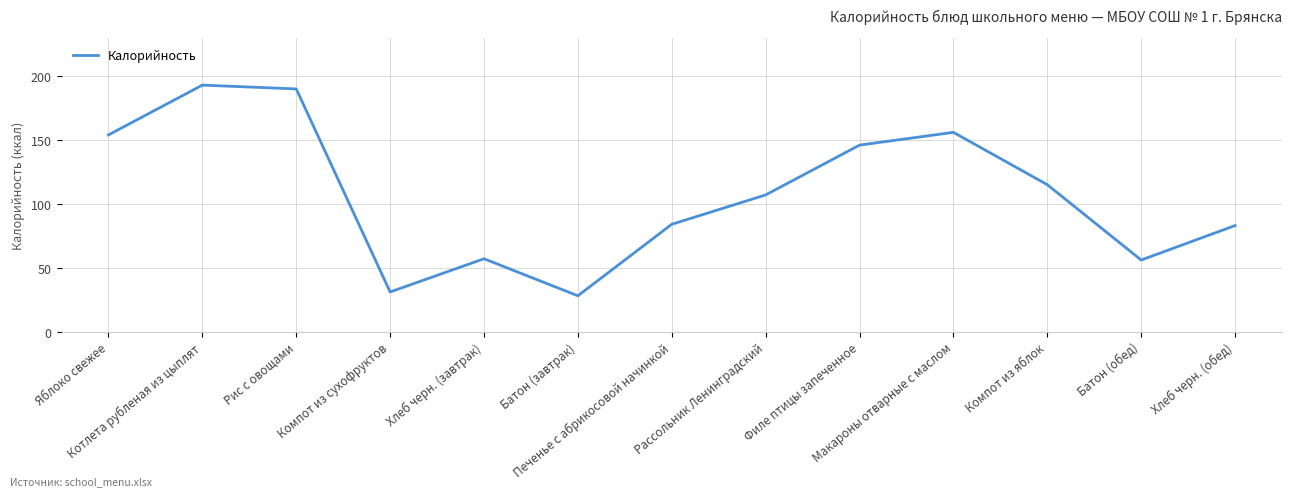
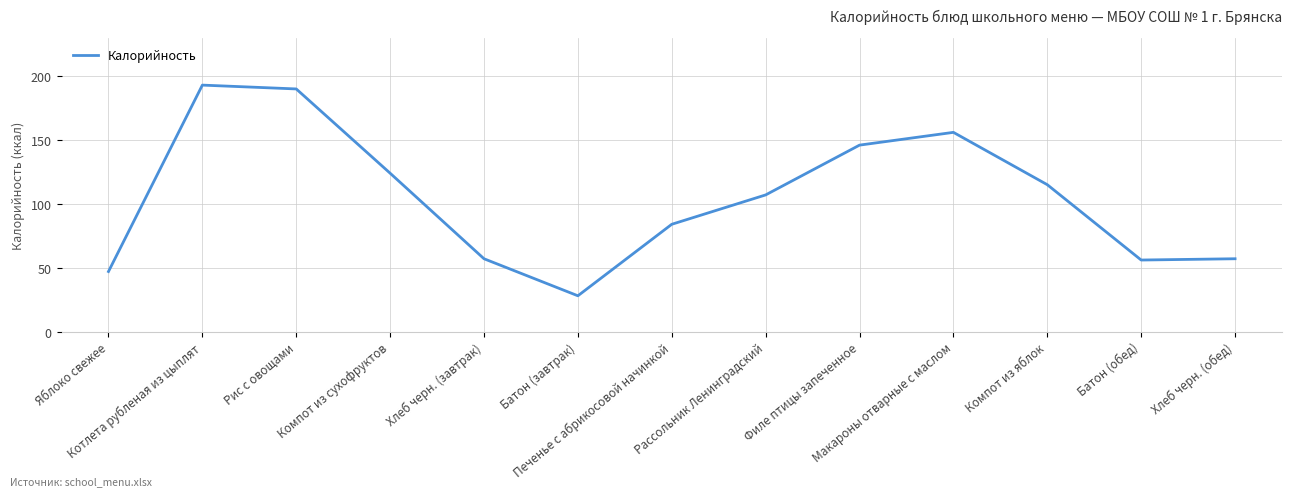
  {
-   "Яблоко свежее": 154,
+   "Яблоко свежее": 47,
    "Котлета рубленая из цыплят": 193,
    "Рис с овощами": 190,
-   "Компот из сухофруктов": 31,
+   "Компот из сухофруктов": 124,
    "Хлеб черн. (завтрак)": 57,
    "Батон (завтрак)": 28,
    "Печенье с абрикосовой начинкой": 84,
    "Рассольник Ленинградский": 107,
    "Филе птицы запеченное": 146,
    "Макароны отварные с маслом": 156,
    "Компот из яблок": 115,
    "Батон (обед)": 56,
-   "Хлеб черн. (обед)": 83
+   "Хлеб черн. (обед)": 57
  }
